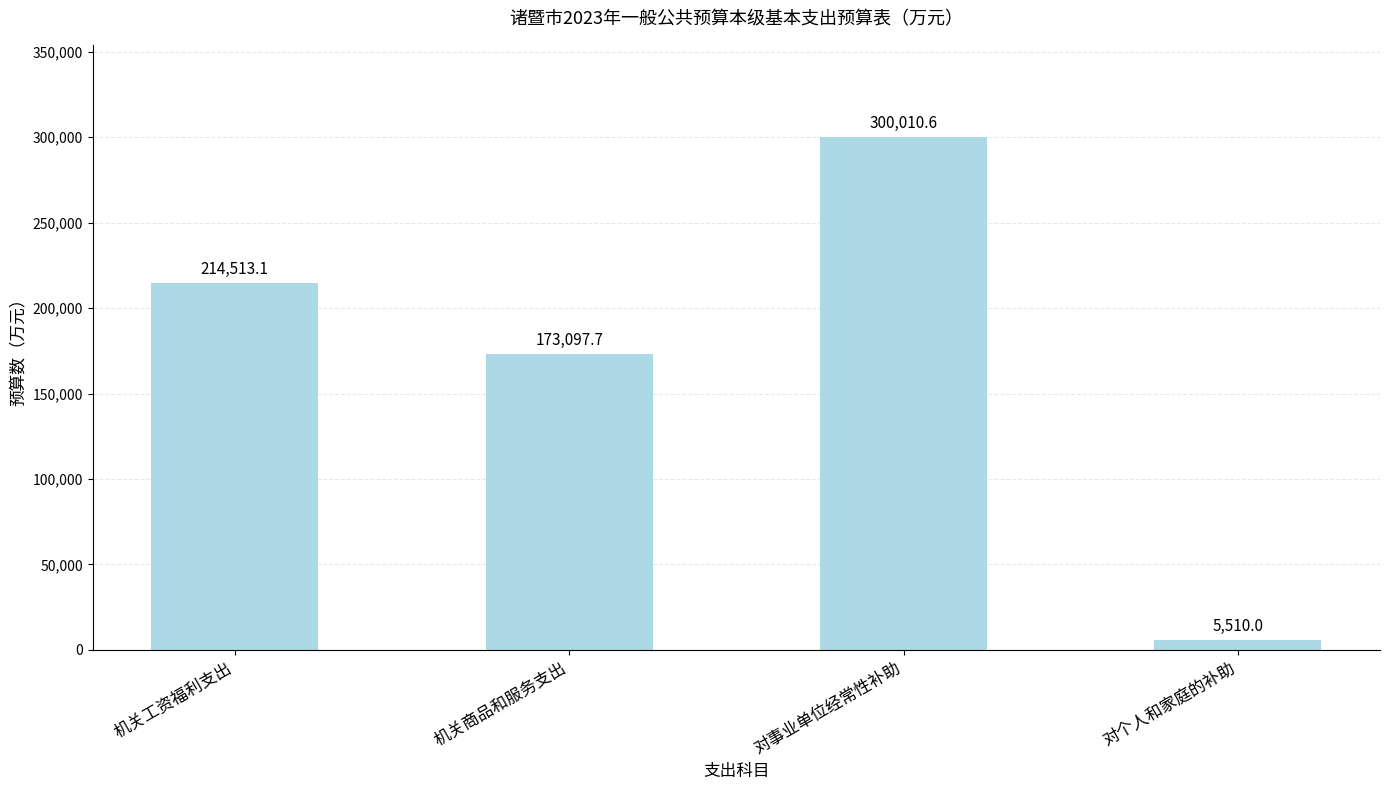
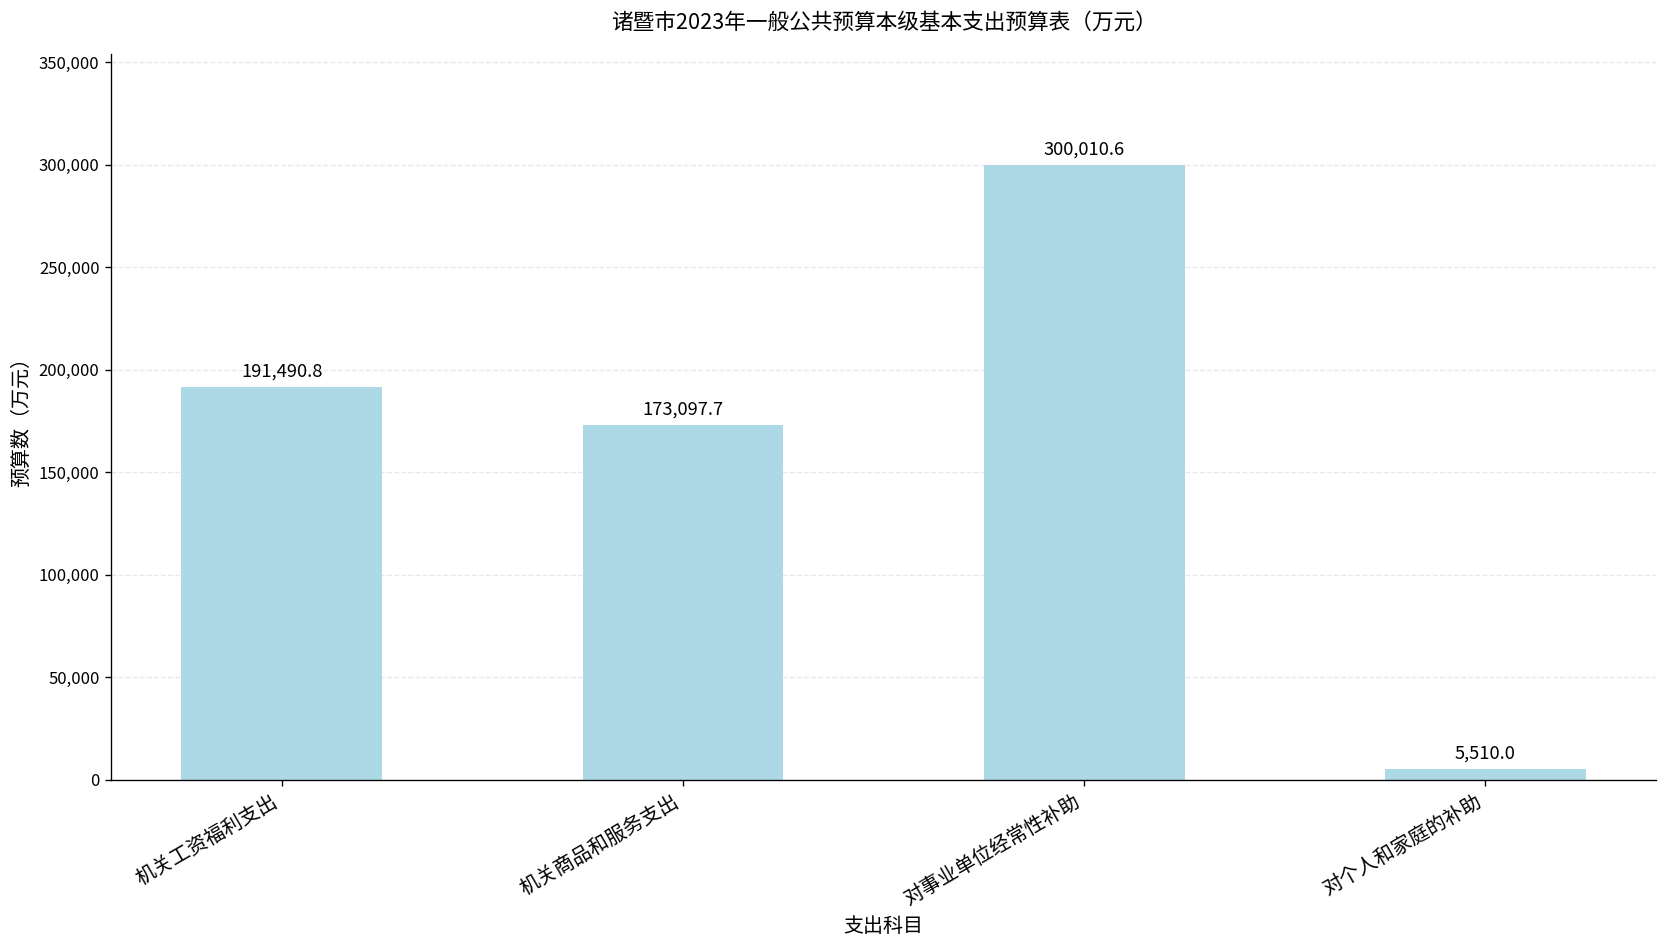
  {
-   "机关工资福利支出": "214,513.1",
+   "机关工资福利支出": "191,490.8",
    "机关商品和服务支出": "173,097.7",
    "对事业单位经常性补助": "300,010.6",
    "对个人和家庭的补助": "5,510.0"
  }
